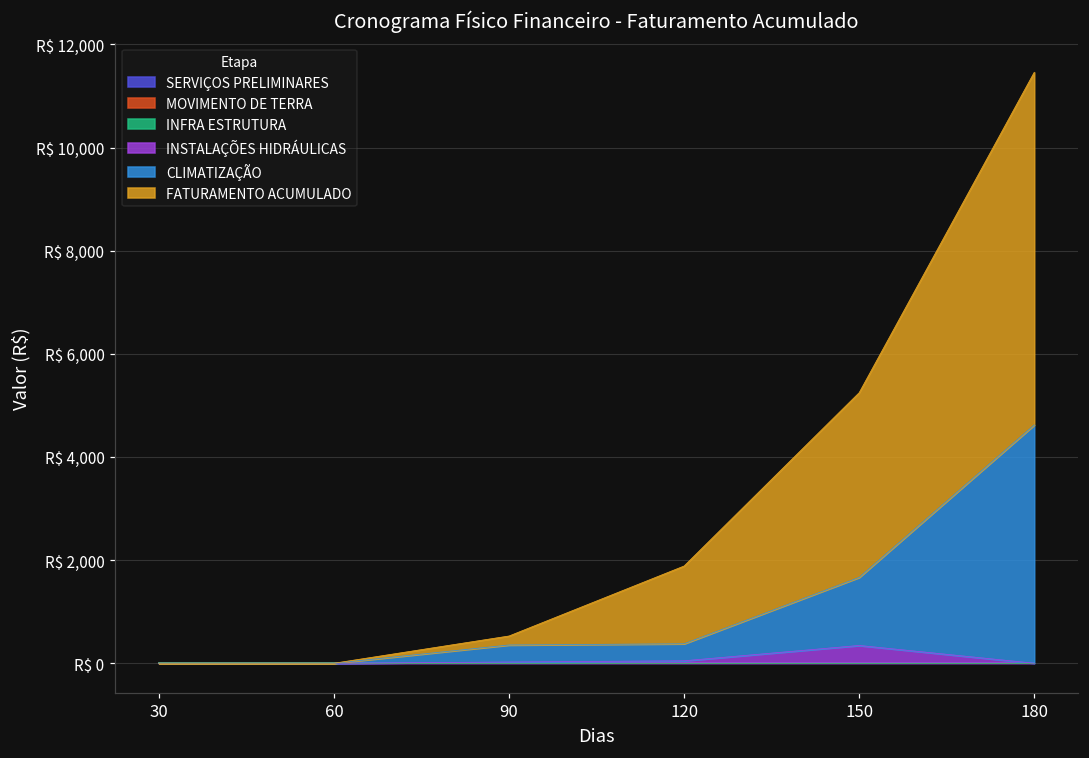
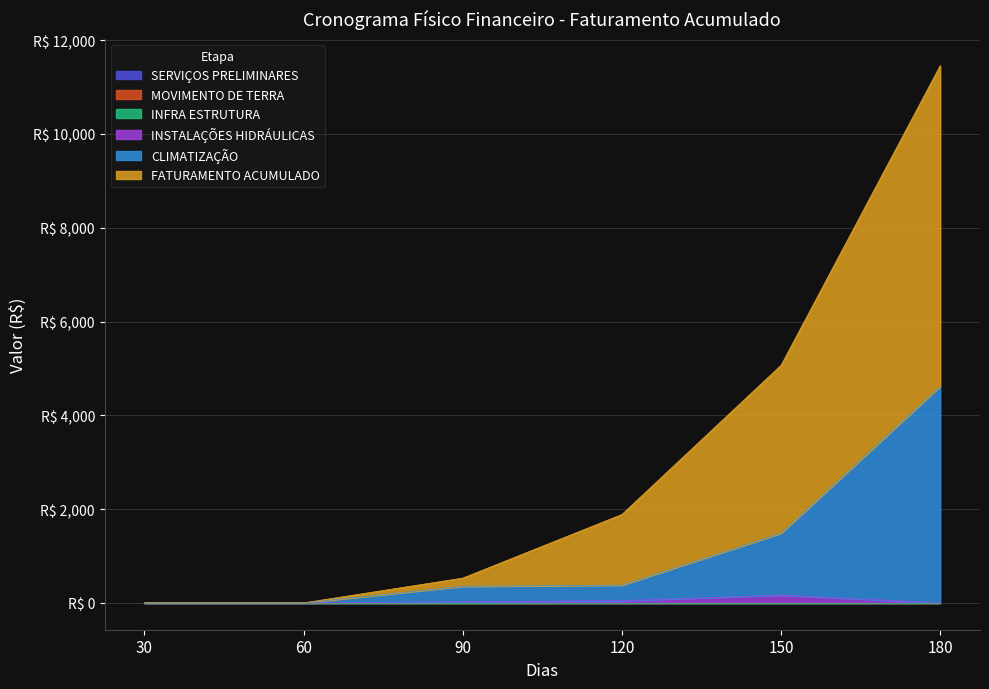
  {
    "INFRA ESTRUTURA": {
      "150": "R$ 0"
    },
    "INSTALAÇÕES HIDRÁULICAS": {
-     "150": "R$ 300"
+     "150": "R$ 200"
    },
    "CLIMATIZAÇÃO": {
      "90": "R$ 300",
      "120": "R$ 300",
      "150": "R$ 1,300",
      "180": "R$ 4,600"
    },
    "FATURAMENTO ACUMULADO": {
      "90": "R$ 200",
      "120": "R$ 1,500",
      "150": "R$ 3,600",
      "180": "R$ 6,800"
    }
  }
